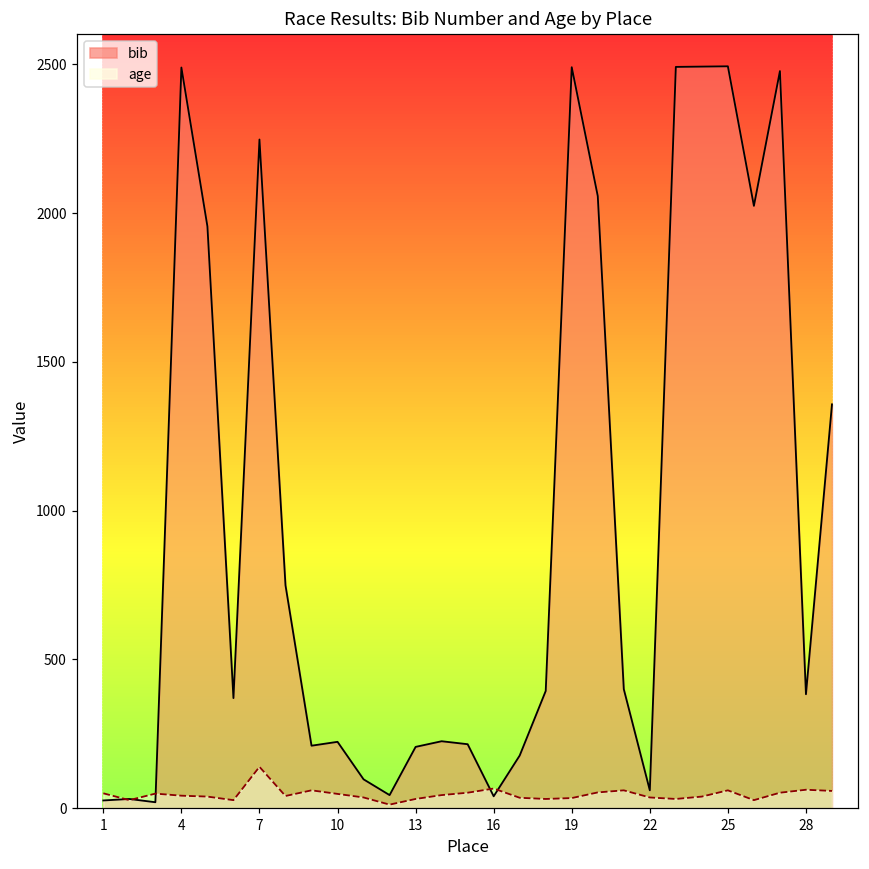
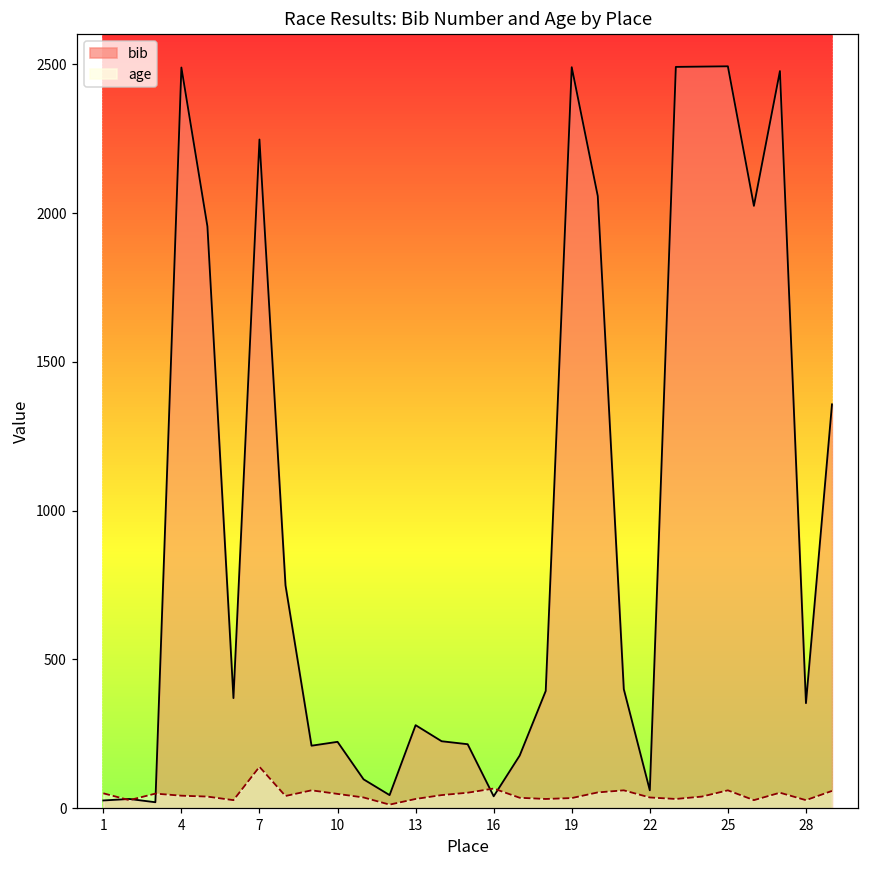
  {
    "bib": {
      "1": 30,
      "4": 2490,
      "7": 2250,
      "10": 220,
-     "13": 210,
+     "13": 280,
      "16": 40,
      "19": 2490,
      "22": 60,
      "25": 2490,
-     "28": 380
+     "28": 350
    },
    "age": {
      "1": 50,
      "4": 40,
      "7": 140,
      "10": 50,
      "13": 30,
      "16": 70,
      "19": 30,
      "22": 40,
      "25": 60,
-     "28": 60
+     "28": 30
    }
  }
